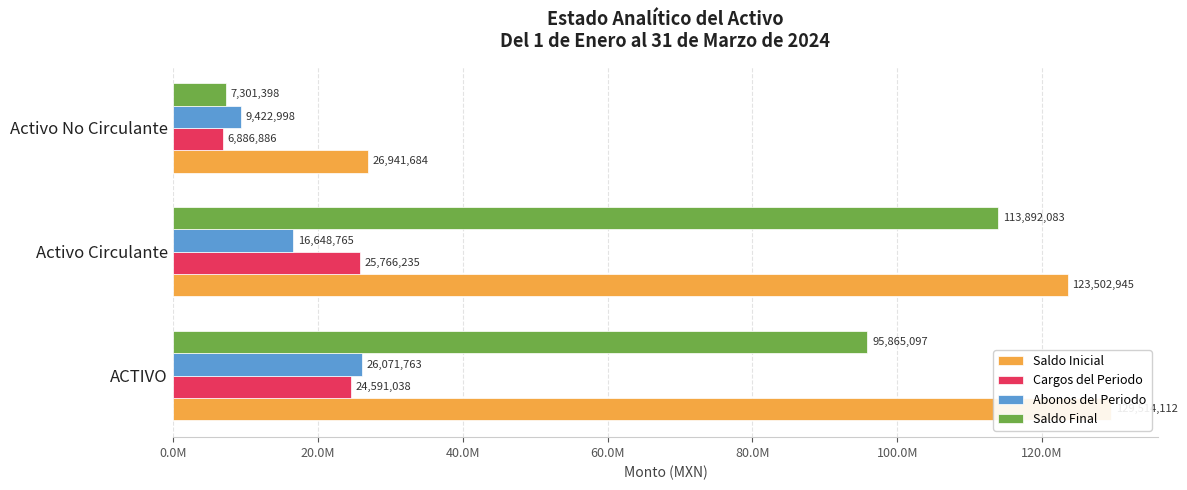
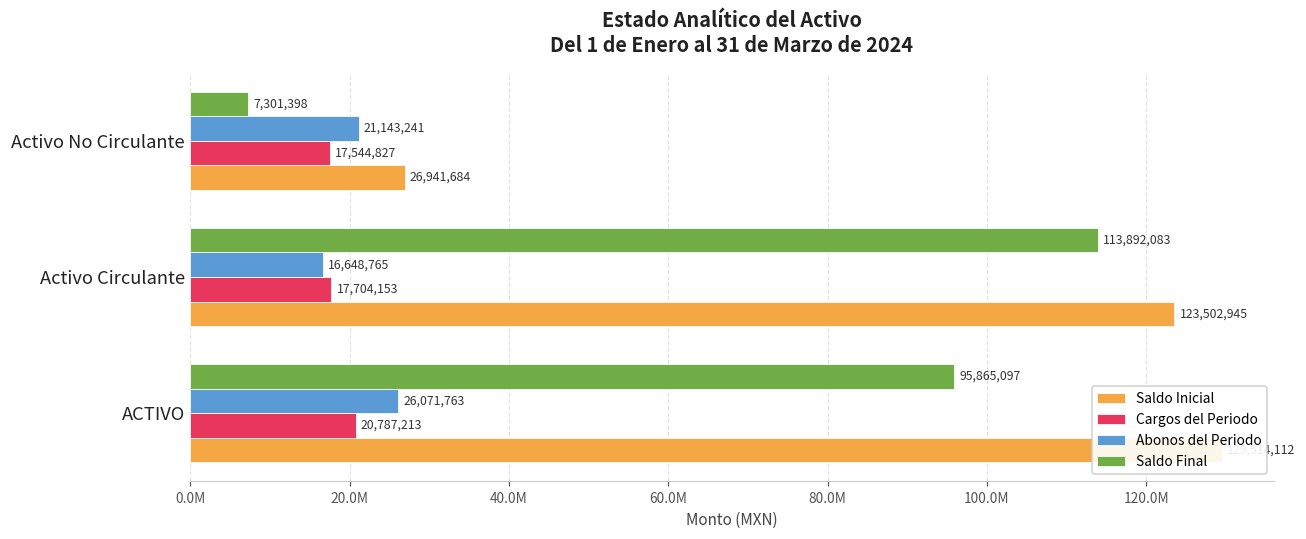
  {
    "Saldo Inicial": {
      "Activo No Circulante": "26,941,684",
      "Activo Circulante": "123,502,945"
    },
    "Cargos del Periodo": {
-     "Activo No Circulante": "6,886,886",
-     "Activo Circulante": "25,766,235",
-     "ACTIVO": "24,591,038"
+     "Activo No Circulante": "17,544,827",
+     "Activo Circulante": "17,704,153",
+     "ACTIVO": "20,787,213"
    },
    "Abonos del Periodo": {
-     "Activo No Circulante": "9,422,998",
+     "Activo No Circulante": "21,143,241",
      "Activo Circulante": "16,648,765",
      "ACTIVO": "26,071,763"
    },
    "Saldo Final": {
      "Activo No Circulante": "7,301,398",
      "Activo Circulante": "113,892,083",
      "ACTIVO": "95,865,097"
    }
  }
